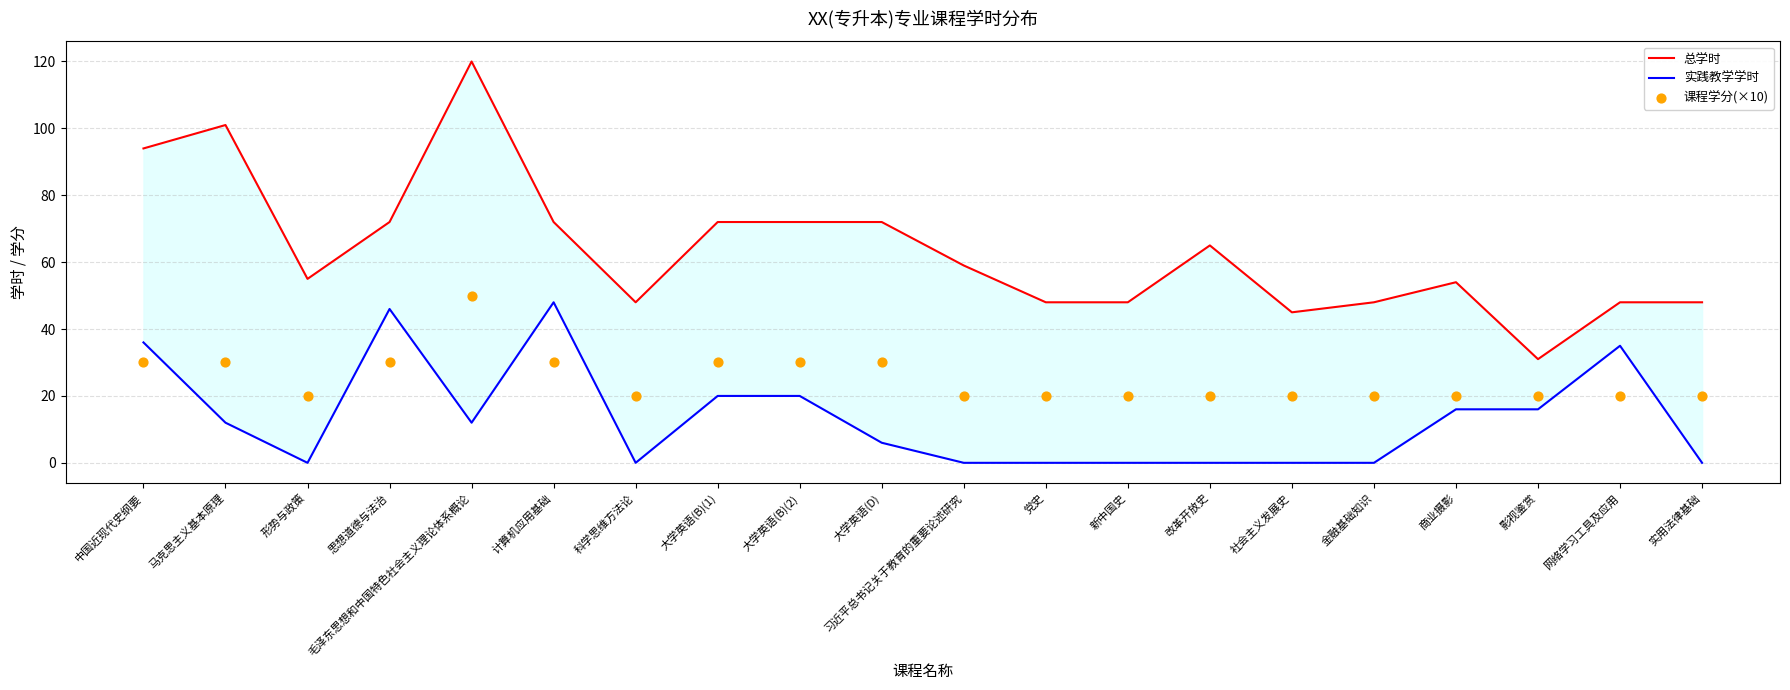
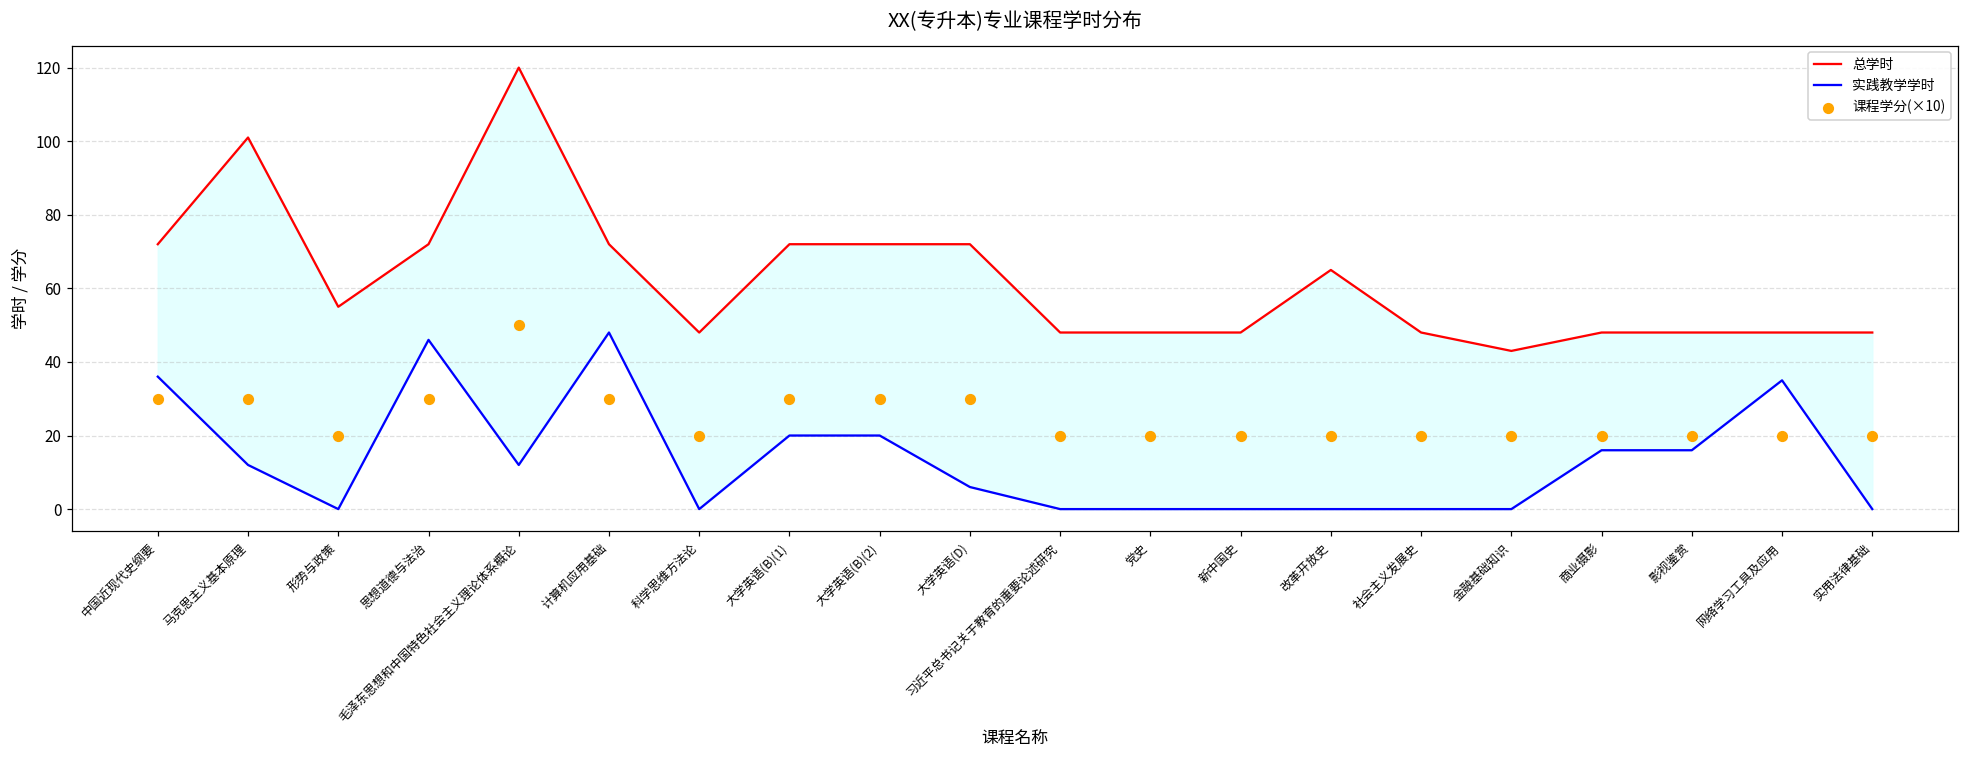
  {
    "总学时": {
-     "中国近现代史纲要": 94,
+     "中国近现代史纲要": 72,
      "马克思主义基本原理": 101,
      "形势与政策": 55,
      "思想道德与法治": 72,
      "毛泽东思想和中国特色社会主义理论体系概论": 120,
      "计算机应用基础": 72,
      "科学思维方法论": 48,
      "大学英语(B)(1)": 72,
      "大学英语(B)(2)": 72,
      "大学英语(D)": 72,
-     "习近平总书记关于教育的重要论述研究": 59,
+     "习近平总书记关于教育的重要论述研究": 48,
      "党史": 48,
      "新中国史": 48,
      "改革开放史": 65,
-     "社会主义发展史": 45,
-     "金融基础知识": 48,
-     "商业摄影": 54,
-     "影视鉴赏": 31,
+     "社会主义发展史": 48,
+     "金融基础知识": 43,
+     "商业摄影": 48,
+     "影视鉴赏": 48,
      "网络学习工具及应用": 48,
      "实用法律基础": 48
    },
    "实践教学学时": {
      "中国近现代史纲要": 36,
      "马克思主义基本原理": 12,
      "形势与政策": 0,
      "思想道德与法治": 46,
      "毛泽东思想和中国特色社会主义理论体系概论": 12,
      "计算机应用基础": 48,
      "科学思维方法论": 0,
      "大学英语(B)(1)": 20,
      "大学英语(B)(2)": 20,
      "大学英语(D)": 6,
      "习近平总书记关于教育的重要论述研究": 0,
      "党史": 0,
      "新中国史": 0,
      "改革开放史": 0,
      "社会主义发展史": 0,
      "金融基础知识": 0,
      "商业摄影": 16,
      "影视鉴赏": 16,
      "网络学习工具及应用": 35,
      "实用法律基础": 0
    }
  }
